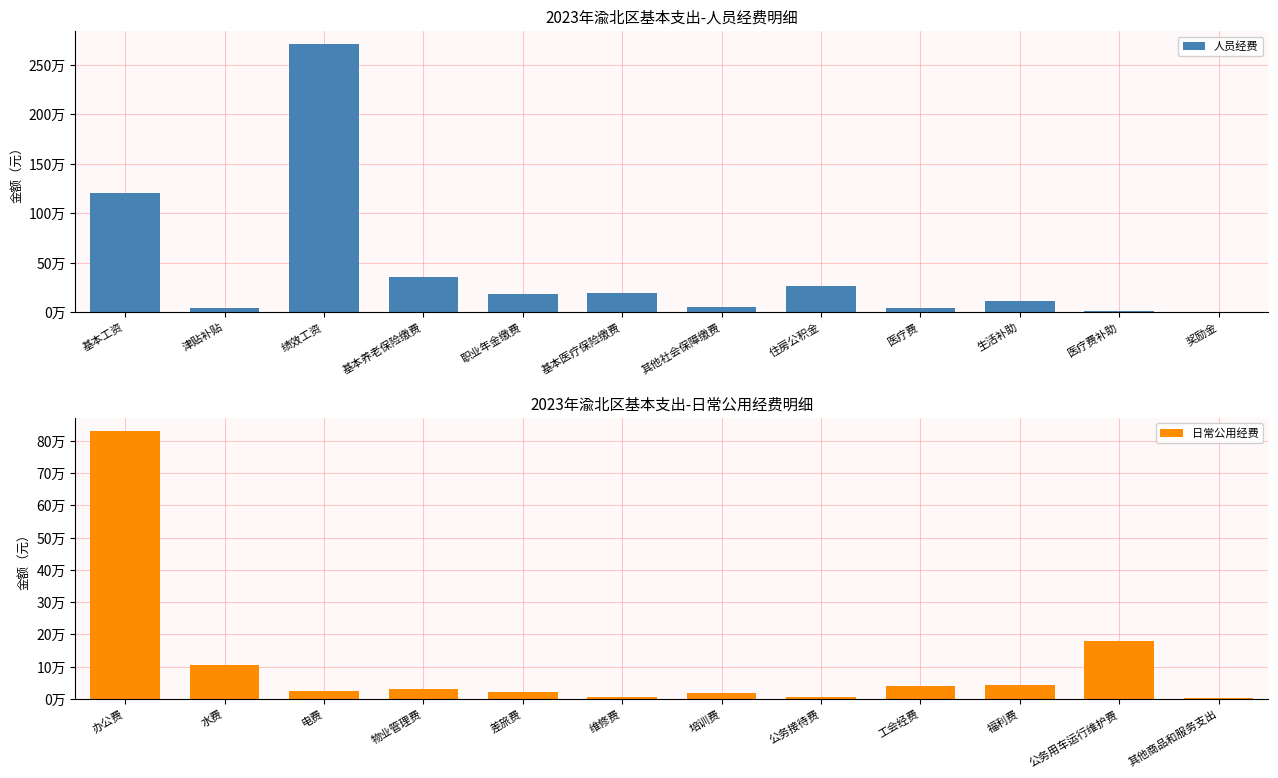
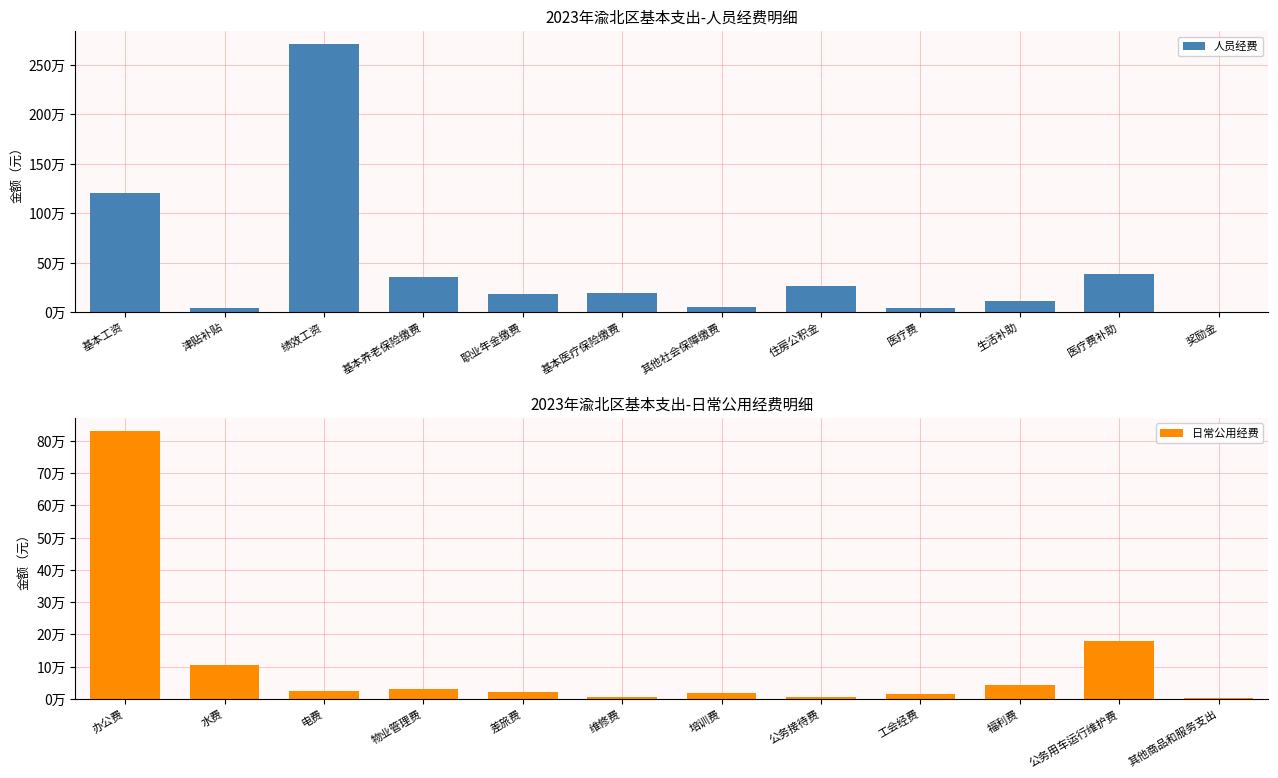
  {
    "2023年渝北区基本支出-人员经费明细": {
      "基本工资": "120万",
      "津贴补贴": "0万",
      "绩效工资": "270万",
      "基本养老保险缴费": "40万",
      "职业年金缴费": "20万",
      "基本医疗保险缴费": "20万",
      "其他社会保障缴费": "0万",
      "住房公积金": "30万",
      "医疗费": "0万",
      "生活补助": "10万",
-     "医疗费补助": "0万"
+     "医疗费补助": "40万"
    },
    "2023年渝北区基本支出-日常公用经费明细": {
      "办公费": "83万",
      "水费": "10万",
      "电费": "3万",
      "物业管理费": "3万",
      "差旅费": "2万",
      "培训费": "2万",
-     "工会经费": "4万",
+     "工会经费": "1万",
      "福利费": "4万",
      "公务用车运行维护费": "18万"
    }
  }
